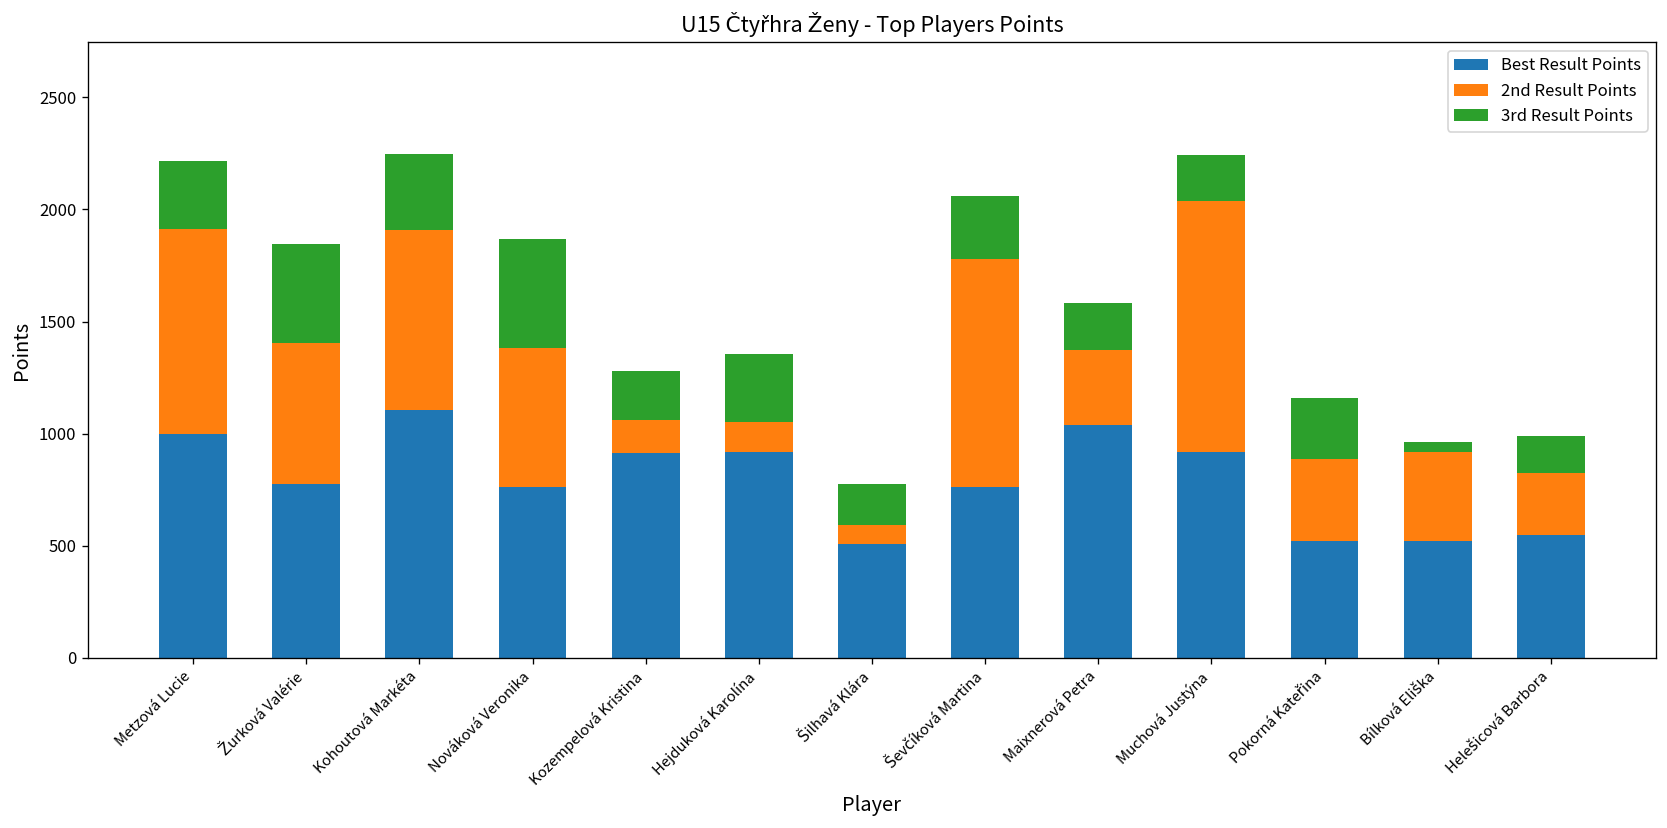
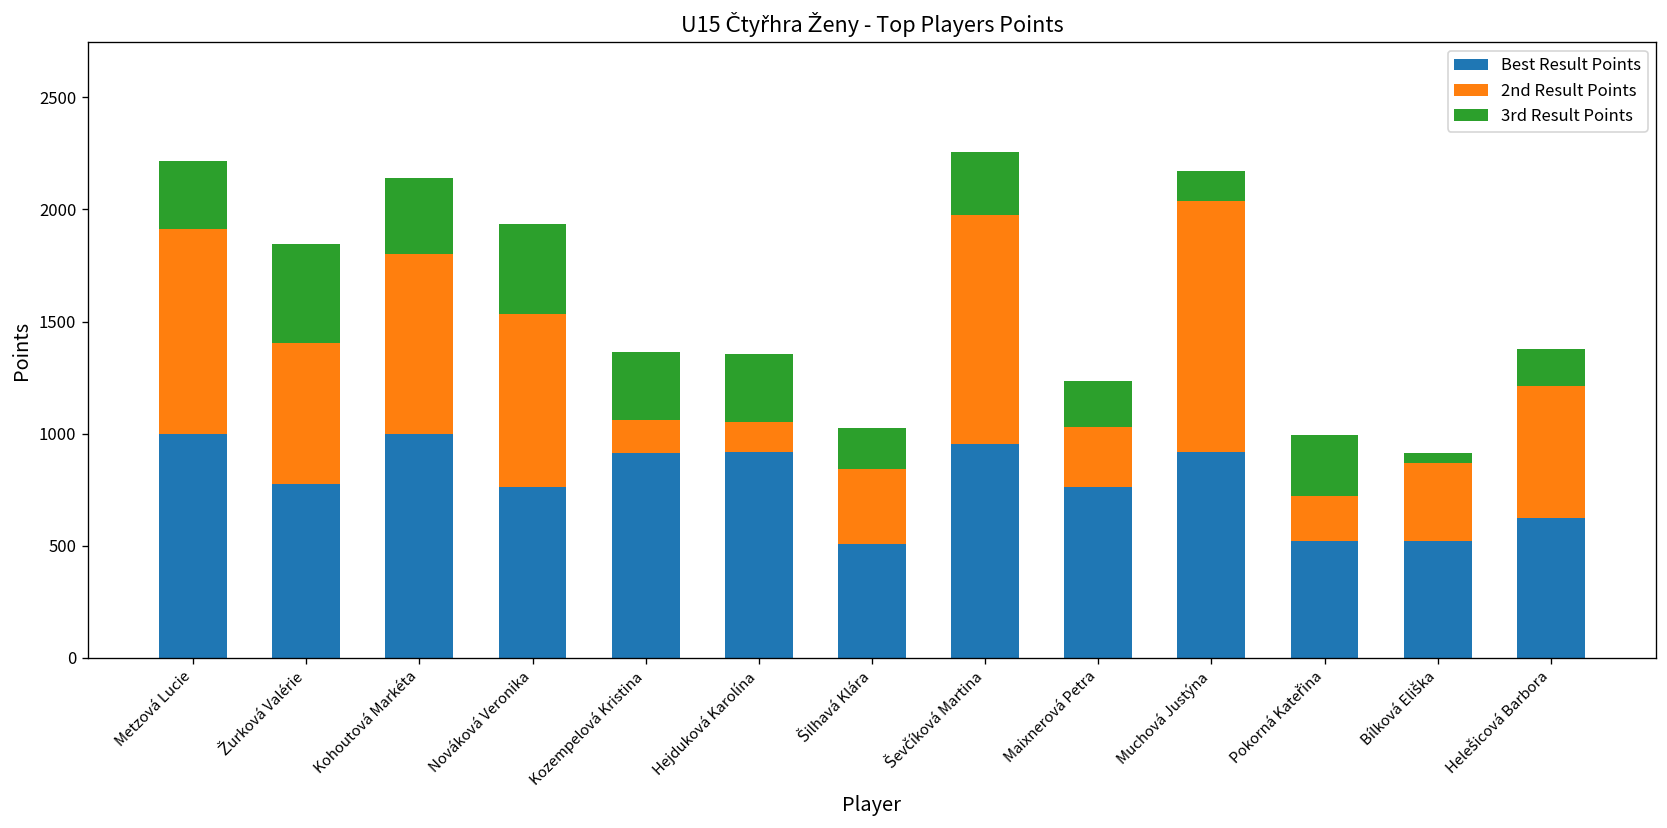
  {
    "Best Result Points": {
      "Metzová Lucie": 1000,
      "Žurková Valérie": 780,
-     "Kohoutová Markéta": 1110,
+     "Kohoutová Markéta": 1000,
      "Nováková Veronika": 760,
      "Kozempelová Kristina": 910,
      "Hejduková Karolína": 920,
      "Šilhavá Klára": 510,
-     "Ševčíková Martina": 760,
-     "Maixnerová Petra": 1040,
+     "Ševčíková Martina": 950,
+     "Maixnerová Petra": 760,
      "Muchová Justýna": 920,
      "Pokorná Kateřina": 520,
      "Bílková Eliška": 520,
-     "Helešicová Barbora": 550
+     "Helešicová Barbora": 620
    },
    "2nd Result Points": {
      "Metzová Lucie": 910,
      "Žurková Valérie": 630,
      "Kohoutová Markéta": 800,
-     "Nováková Veronika": 620,
+     "Nováková Veronika": 770,
      "Kozempelová Kristina": 150,
      "Hejduková Karolína": 130,
-     "Šilhavá Klára": 90,
+     "Šilhavá Klára": 340,
      "Ševčíková Martina": 1020,
-     "Maixnerová Petra": 340,
+     "Maixnerová Petra": 270,
      "Muchová Justýna": 1120,
-     "Pokorná Kateřina": 370,
-     "Bílková Eliška": 400,
-     "Helešicová Barbora": 280
+     "Pokorná Kateřina": 200,
+     "Bílková Eliška": 350,
+     "Helešicová Barbora": 590
    },
    "3rd Result Points": {
      "Metzová Lucie": 300,
      "Žurková Valérie": 440,
      "Kohoutová Markéta": 340,
-     "Nováková Veronika": 480,
-     "Kozempelová Kristina": 220,
+     "Nováková Veronika": 400,
+     "Kozempelová Kristina": 300,
      "Hejduková Karolína": 300,
      "Šilhavá Klára": 180,
      "Ševčíková Martina": 280,
      "Maixnerová Petra": 210,
-     "Muchová Justýna": 210,
+     "Muchová Justýna": 140,
      "Pokorná Kateřina": 270,
      "Bílková Eliška": 40,
      "Helešicová Barbora": 170
    }
  }
